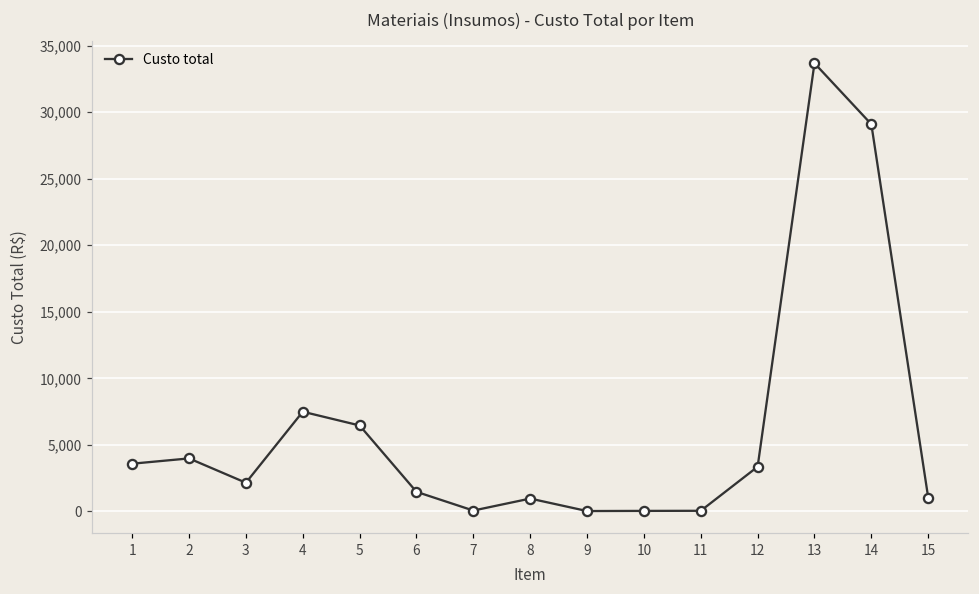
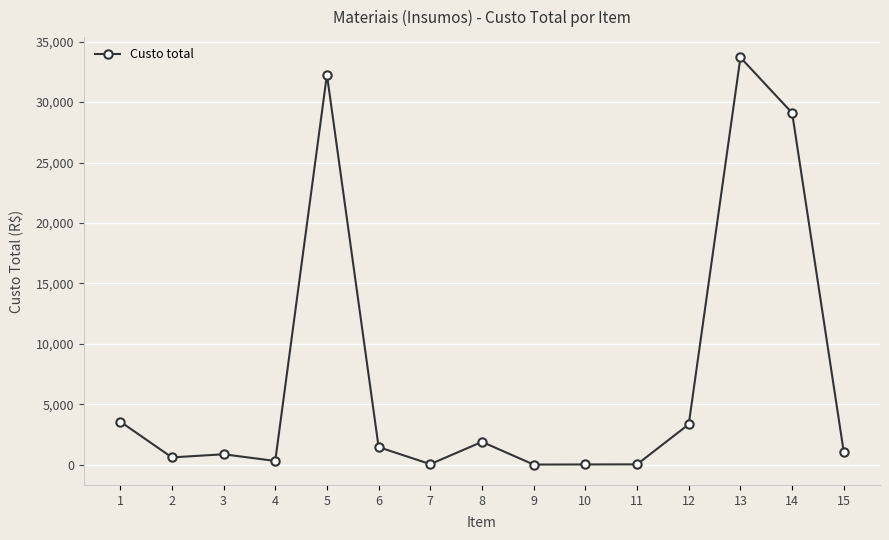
  {
    "1": "3,600",
-   "2": "4,000",
-   "3": "2,200",
-   "4": "7,500",
-   "5": "6,500",
+   "2": "600",
+   "3": "900",
+   "4": "300",
+   "5": "32,300",
    "6": "1,500",
    "7": "100",
-   "8": "1,000",
+   "8": "1,900",
    "9": "0",
    "10": "0",
    "11": "0",
    "12": "3,400",
    "13": "33,700",
    "14": "29,100",
    "15": "1,000"
  }
